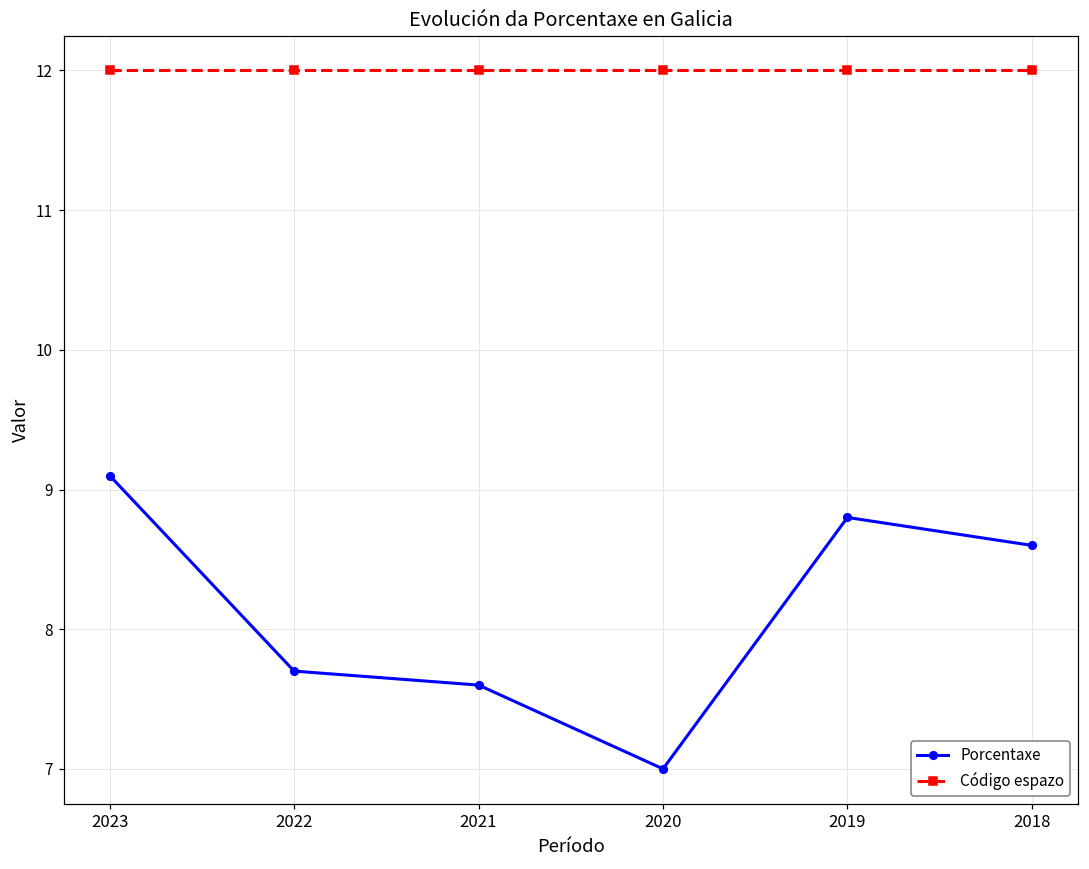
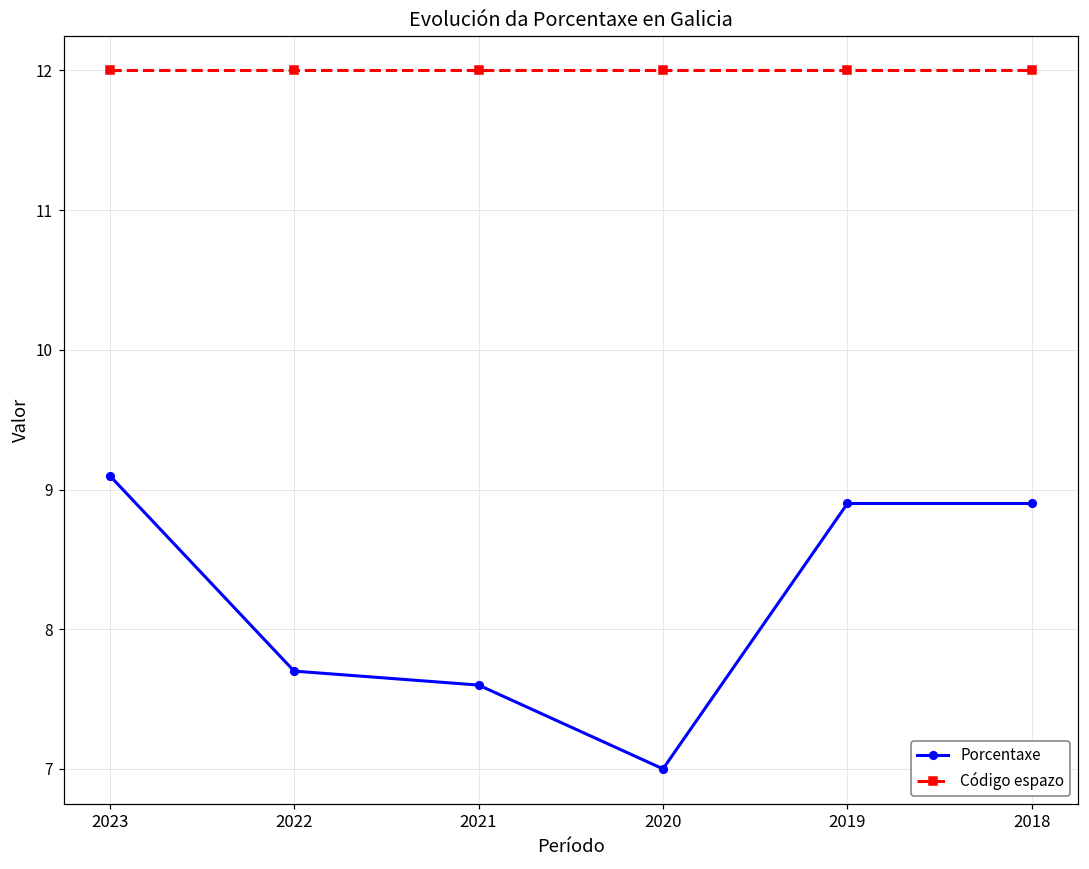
  {
    "Porcentaxe": {
      "2023": 9.1,
      "2022": 7.7,
      "2021": 7.6,
      "2020": 7.0,
-     "2019": 8.8,
-     "2018": 8.6
+     "2019": 8.9,
+     "2018": 8.9
    },
    "Código espazo": {
      "2023": 12.0,
      "2022": 12.0,
      "2021": 12.0,
      "2020": 12.0,
      "2019": 12.0,
      "2018": 12.0
    }
  }
